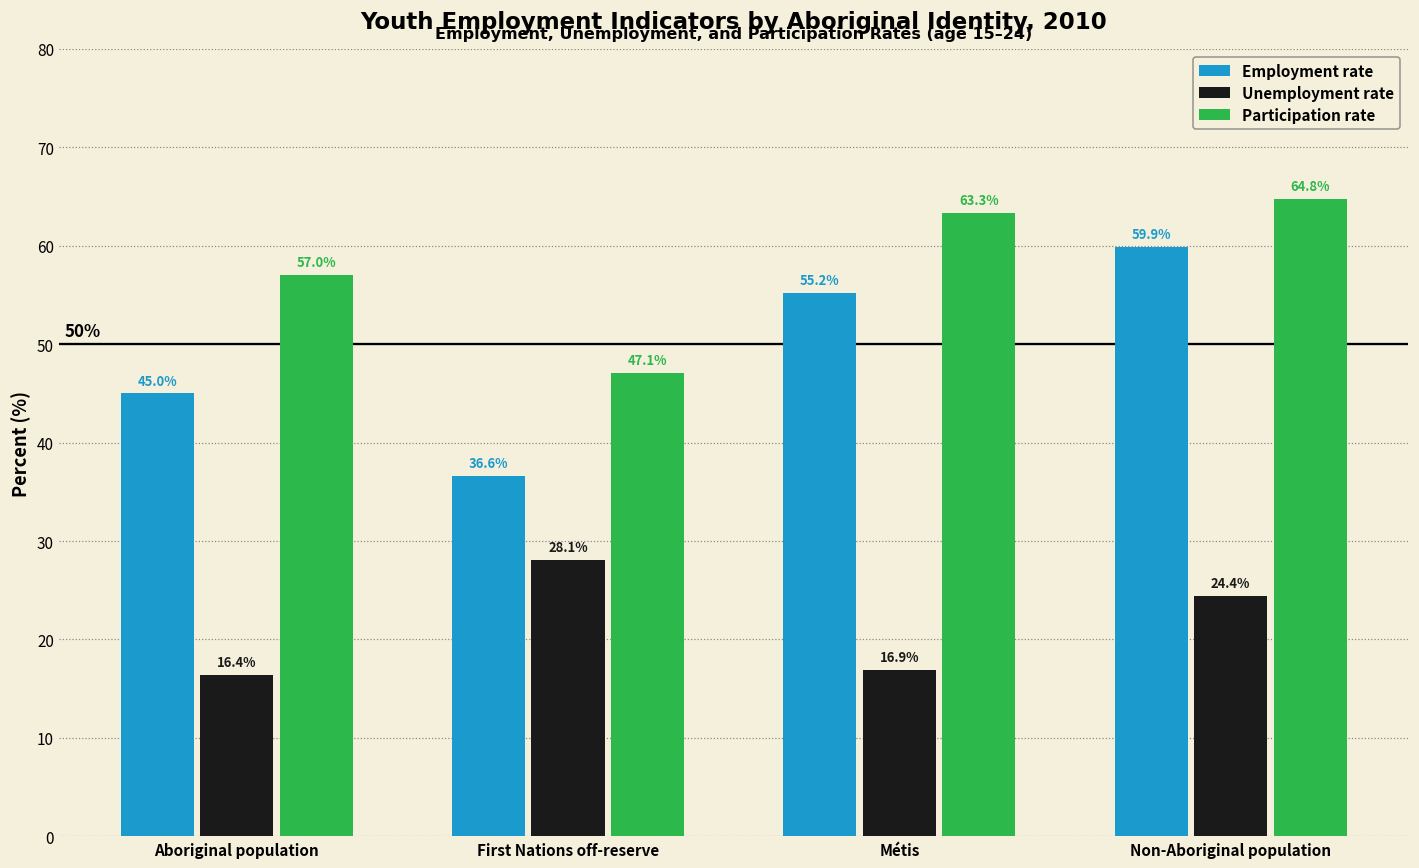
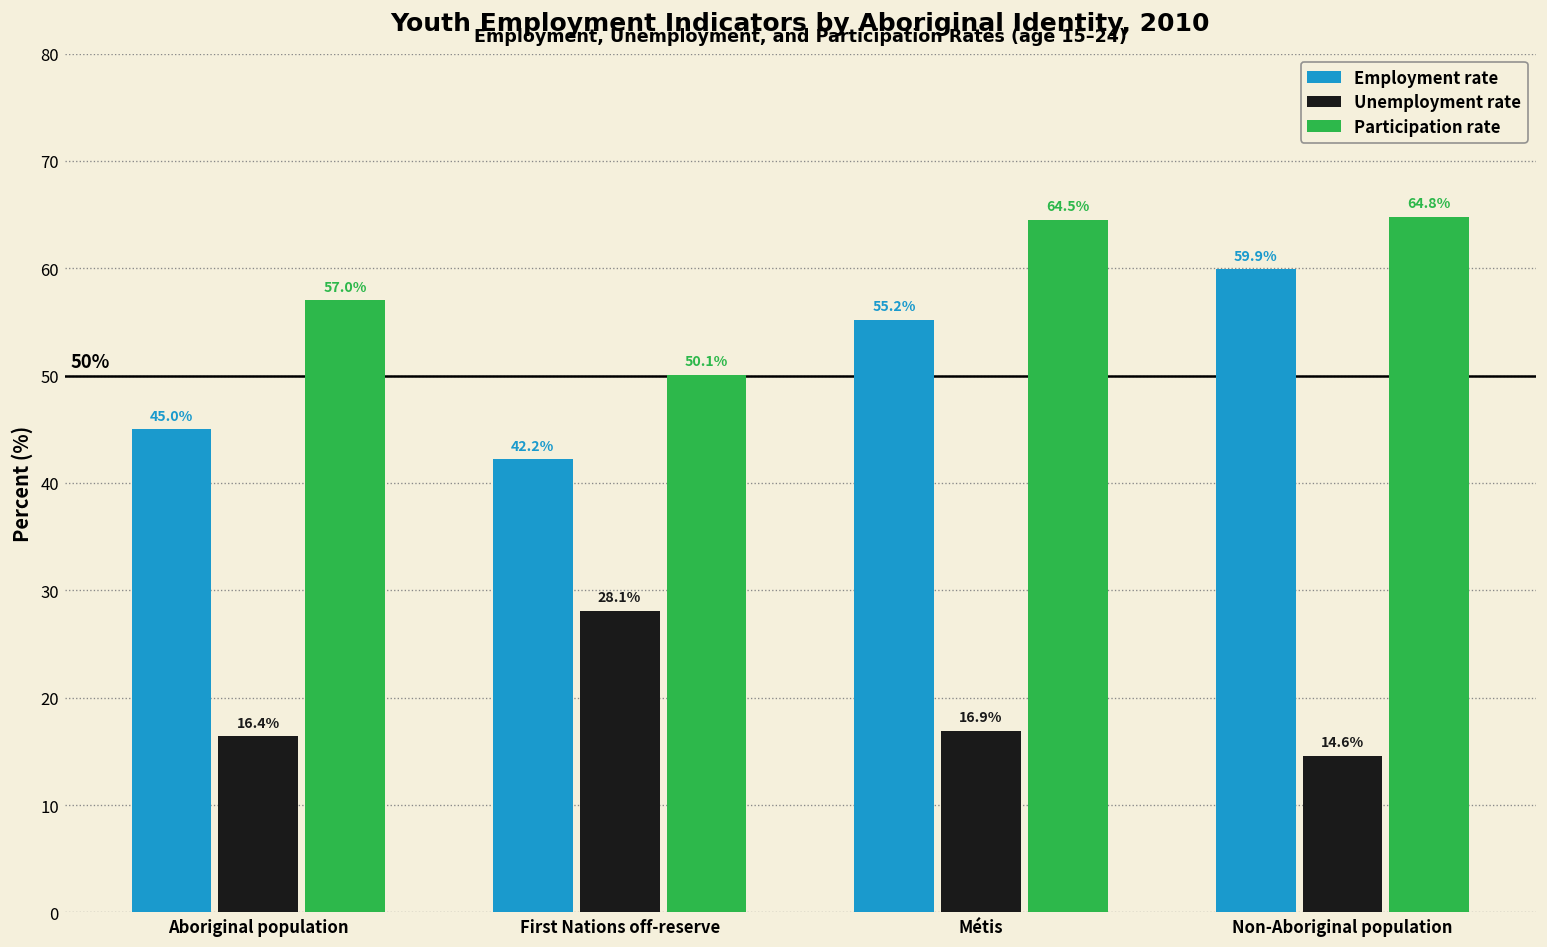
  {
    "Employment rate": {
      "Aboriginal population": "45.0%",
-     "First Nations off-reserve": "36.6%",
+     "First Nations off-reserve": "42.2%",
      "Métis": "55.2%",
      "Non-Aboriginal population": "59.9%"
    },
    "Unemployment rate": {
      "Aboriginal population": "16.4%",
      "First Nations off-reserve": "28.1%",
      "Métis": "16.9%",
-     "Non-Aboriginal population": "24.4%"
+     "Non-Aboriginal population": "14.6%"
    },
    "Participation rate": {
      "Aboriginal population": "57.0%",
-     "First Nations off-reserve": "47.1%",
-     "Métis": "63.3%",
+     "First Nations off-reserve": "50.1%",
+     "Métis": "64.5%",
      "Non-Aboriginal population": "64.8%"
    }
  }
